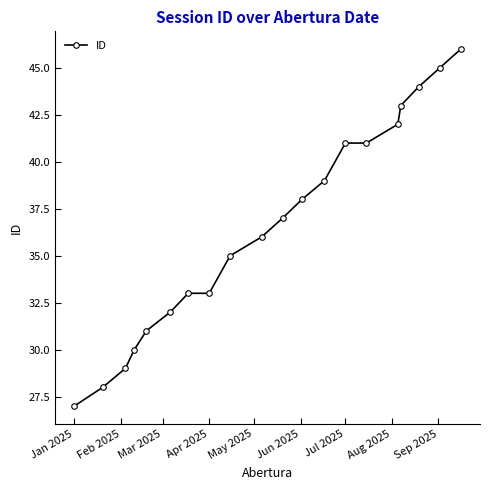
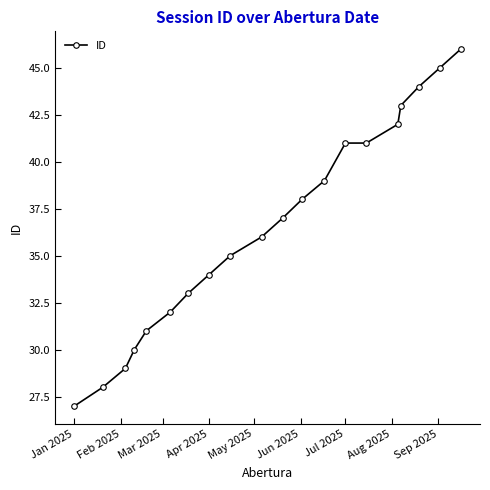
  {
    "Jan 2025": 27,
-   "Apr 2025": 33,
+   "Apr 2025": 34,
    "Jul 2025": 41
  }
